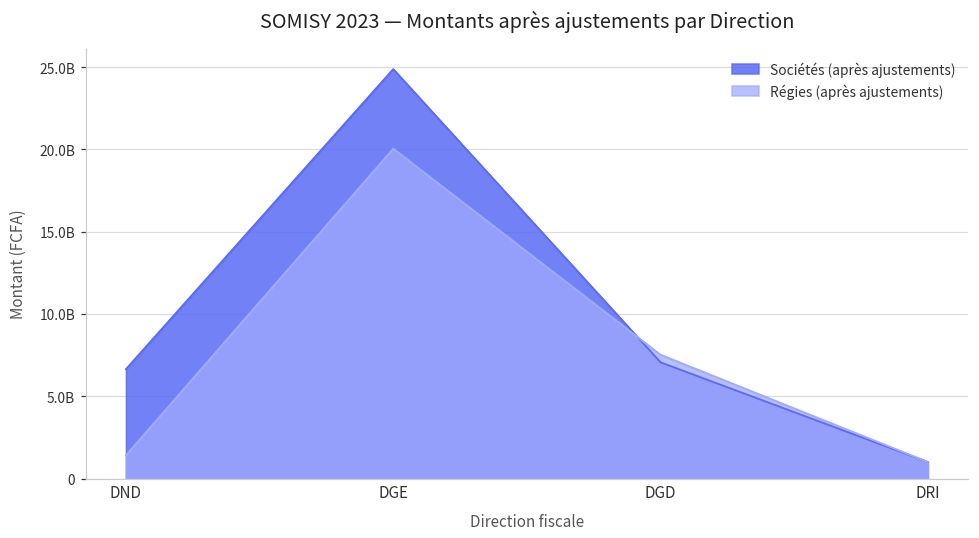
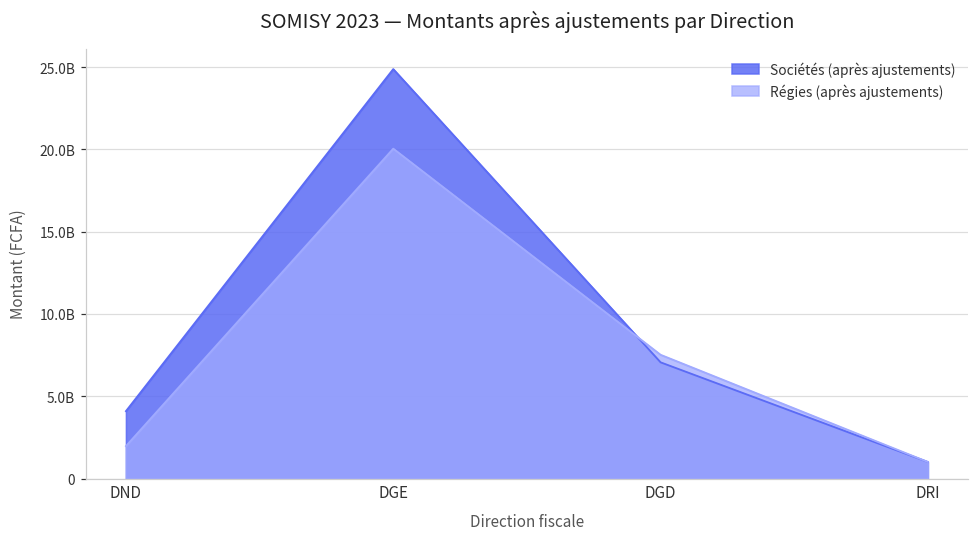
  {
    "Sociétés (après ajustements)": {
-     "DND": 6600000000,
+     "DND": 4100000000,
      "DGE": 24900000000,
      "DGD": 7100000000
    },
    "Régies (après ajustements)": {
-     "DND": 1400000000,
+     "DND": 2000000000,
      "DGE": 20000000000,
      "DGD": 7500000000
    }
  }
